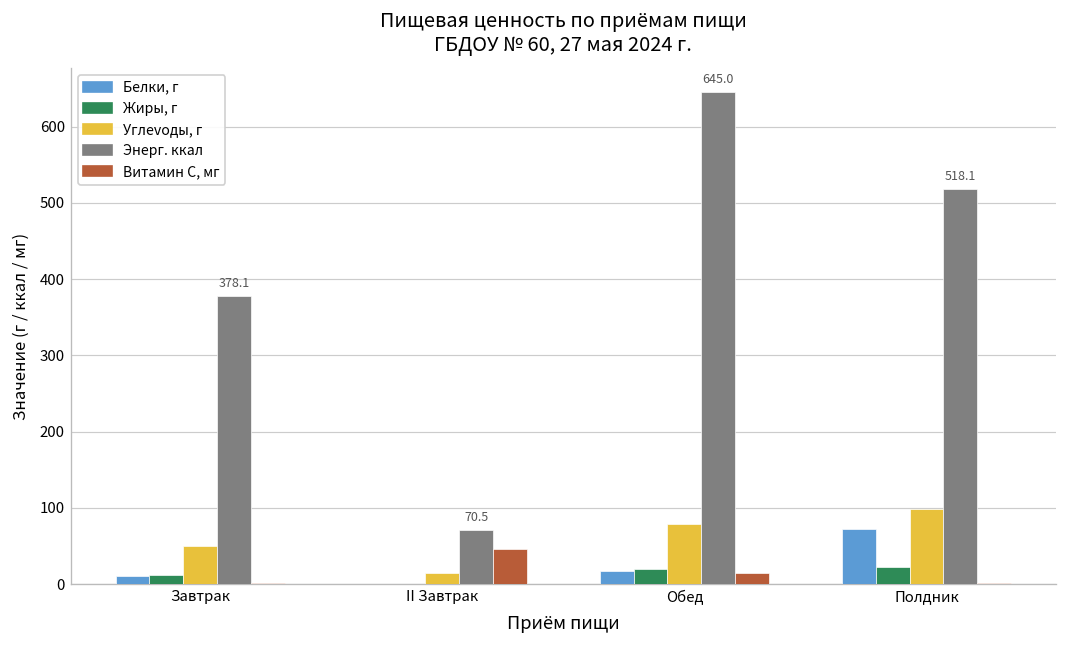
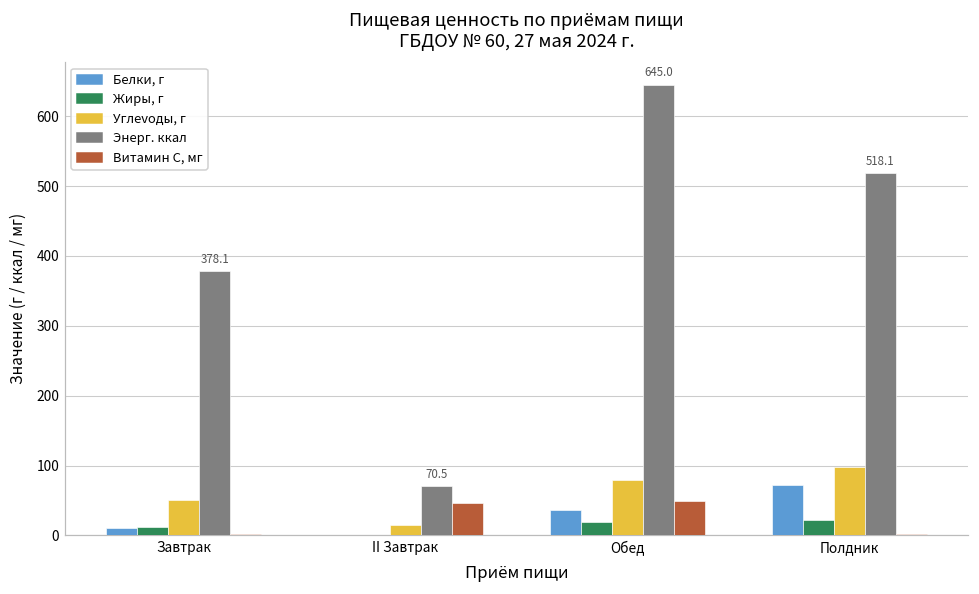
  {
    "Белки, г": {
      "Завтрак": 10,
-     "Обед": 20,
+     "Обед": 40,
      "Полдник": 70
    },
    "Жиры, г": {
      "Завтрак": 10,
      "Обед": 20,
      "Полдник": 20
    },
    "Углevoды, г": {
      "Завтрак": 50,
      "II Завтрак": 10,
      "Обед": 80,
      "Полдник": 100
    },
    "Энерг. ккал": {
      "Завтрак": 378.1,
      "II Завтрак": 70.5,
      "Обед": 645.0,
      "Полдник": 518.1
    },
    "Витамин С, мг": {
      "II Завтрак": 50,
-     "Обед": 10
+     "Обед": 50
    }
  }
